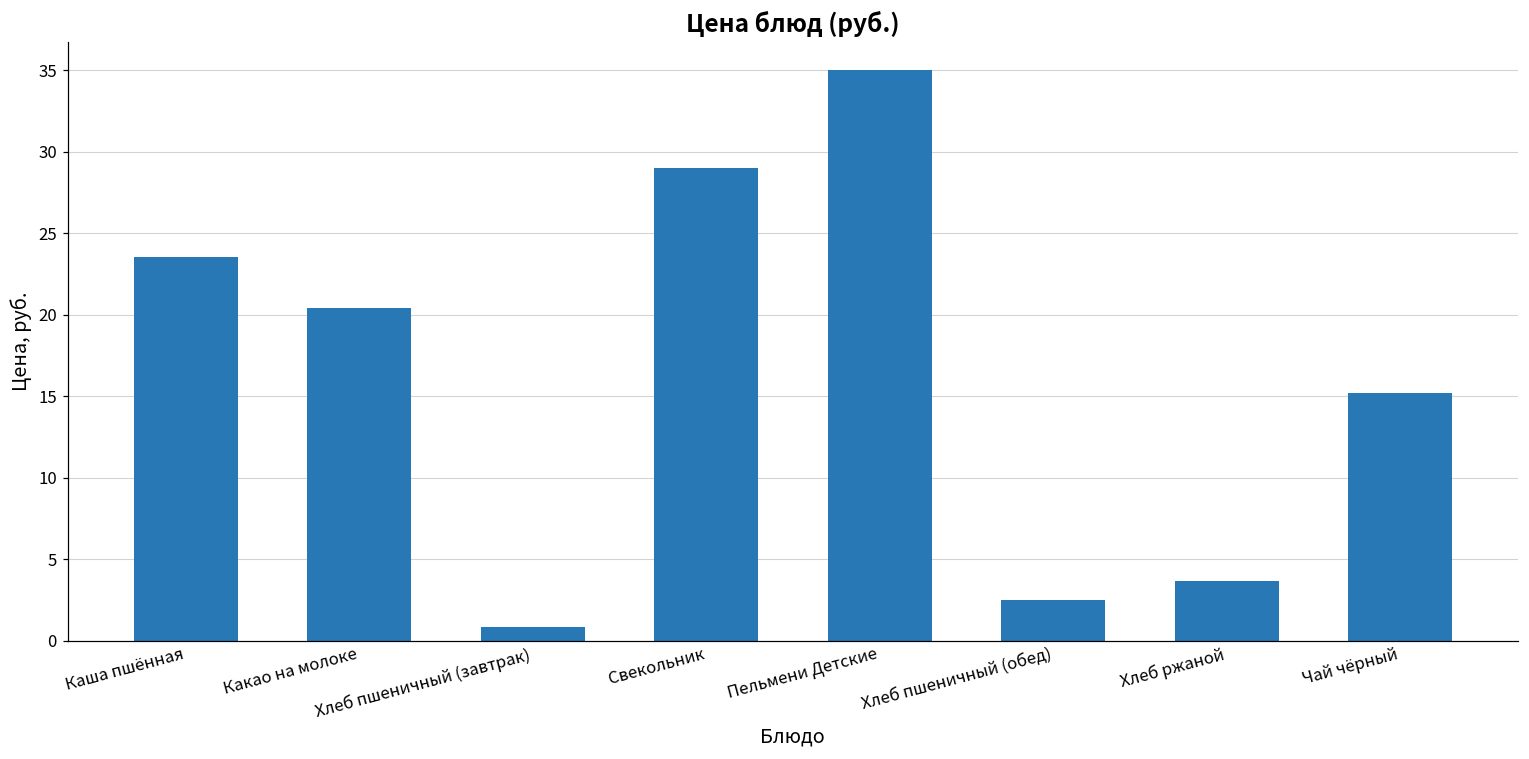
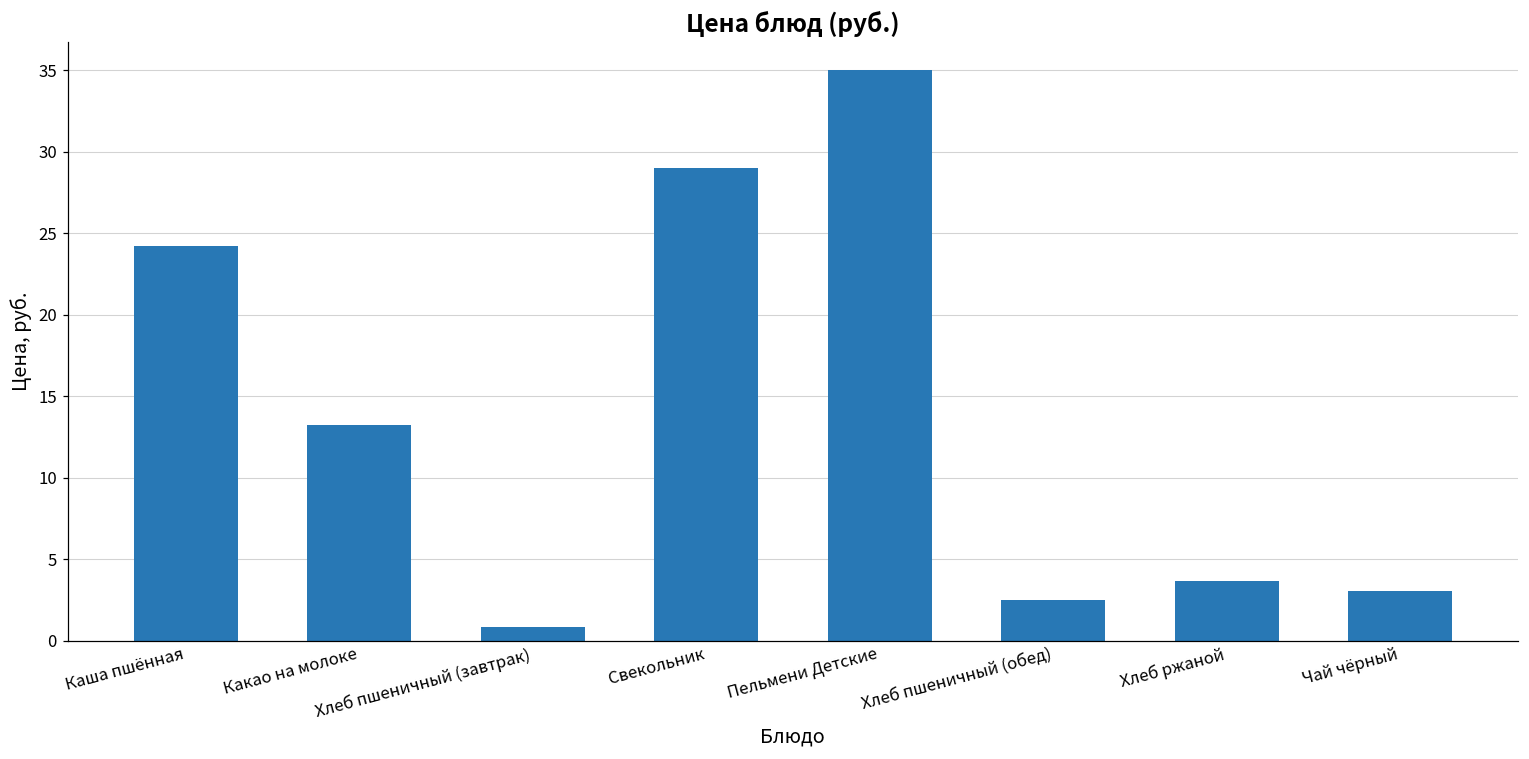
  {
-   "Каша пшённая": 23.6,
-   "Какао на молоке": 20.4,
+   "Каша пшённая": 24.2,
+   "Какао на молоке": 13.2,
    "Хлеб пшеничный (завтрак)": 0.8,
    "Свекольник": 29.0,
    "Пельмени Детские": 35.0,
    "Хлеб пшеничный (обед)": 2.5,
    "Хлеб ржаной": 3.7,
-   "Чай чёрный": 15.2
+   "Чай чёрный": 3.1
  }
